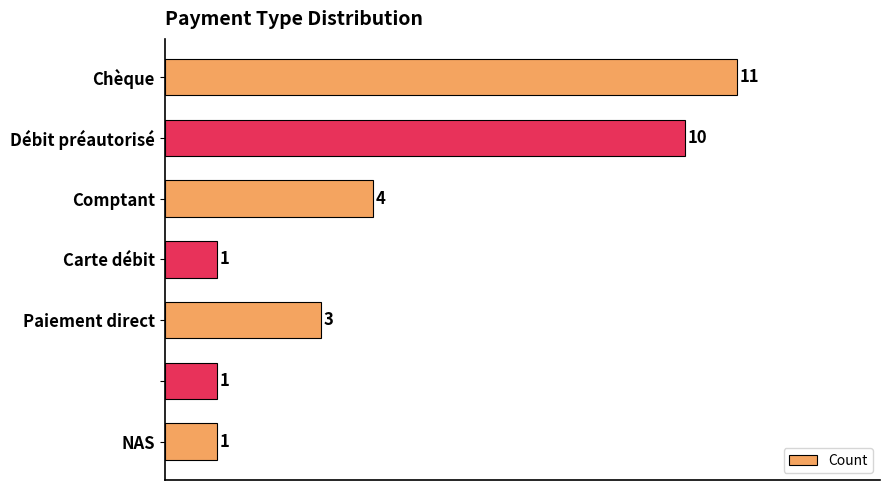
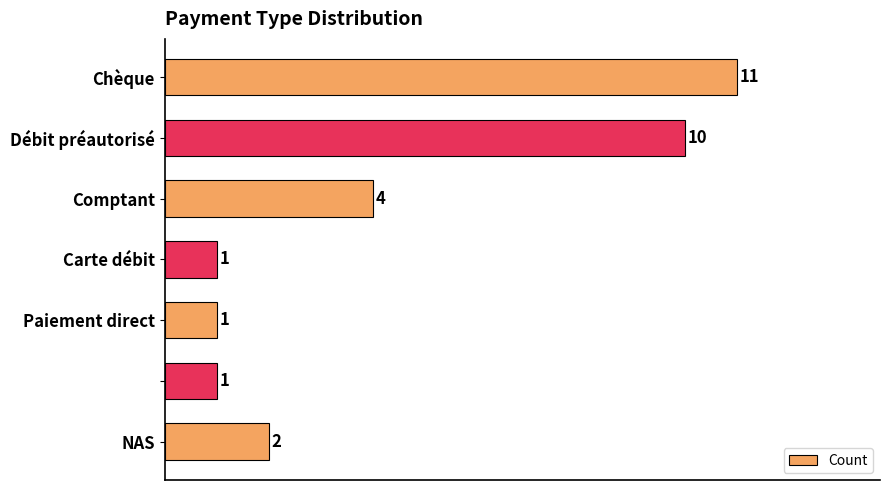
  {
    "Chèque": 11,
    "Débit préautorisé": 10,
    "Comptant": 4,
    "Carte débit": 1,
-   "Paiement direct": 3,
-   "NAS": 1
+   "Paiement direct": 1,
+   "NAS": 2
  }
